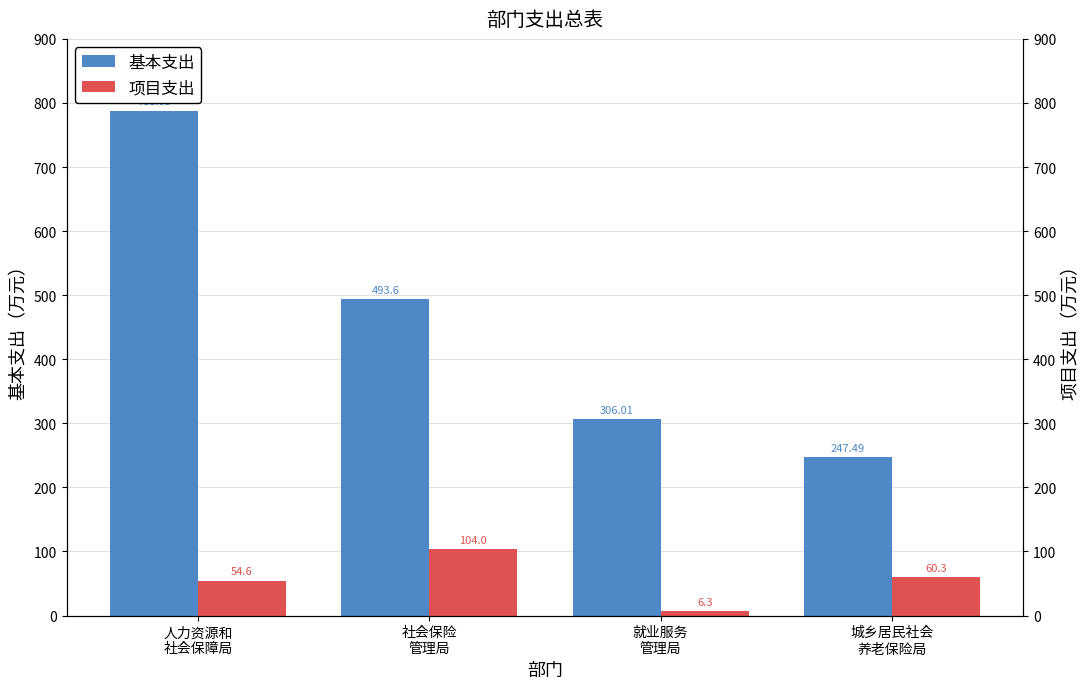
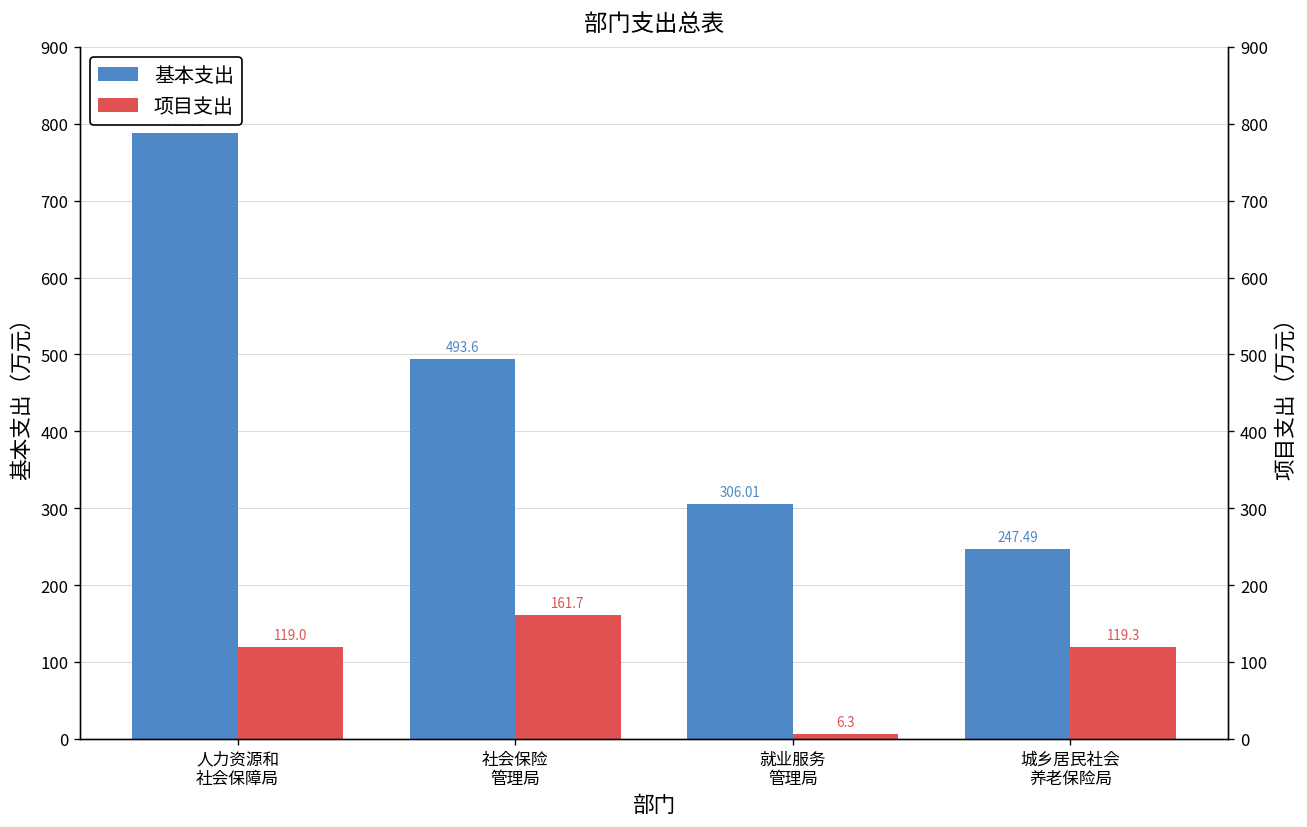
  {
    "基本支出": {
      "社会保险 管理局": 493.6,
      "就业服务 管理局": 306.01,
      "城乡居民社会 养老保险局": 247.49
    },
    "项目支出": {
-     "人力资源和 社会保障局": 54.6,
-     "社会保险 管理局": 104.0,
+     "人力资源和 社会保障局": 119.0,
+     "社会保险 管理局": 161.7,
      "就业服务 管理局": 6.3,
-     "城乡居民社会 养老保险局": 60.3
+     "城乡居民社会 养老保险局": 119.3
    }
  }
